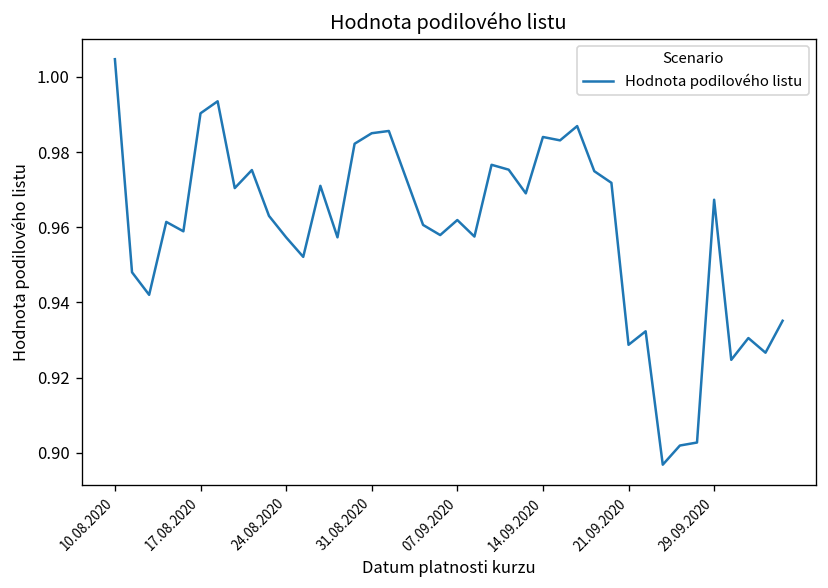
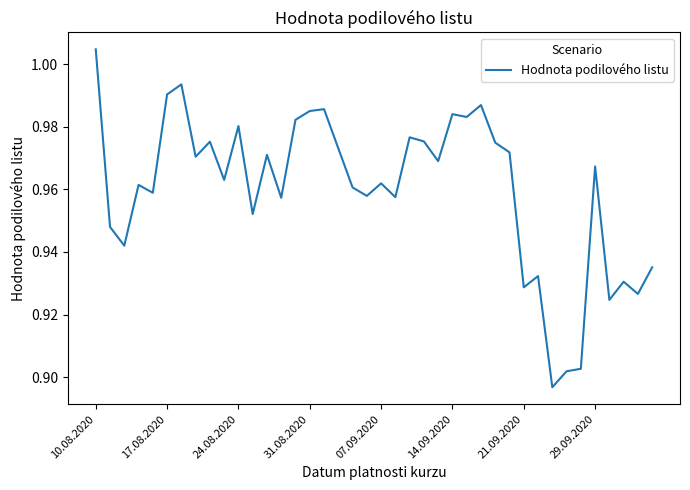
  {
    "10.08.2020": 1.005,
    "17.08.2020": 0.990,
-   "24.08.2020": 0.957,
+   "24.08.2020": 0.980,
    "31.08.2020": 0.985,
    "07.09.2020": 0.962,
    "14.09.2020": 0.984,
    "21.09.2020": 0.929,
    "29.09.2020": 0.967
  }
